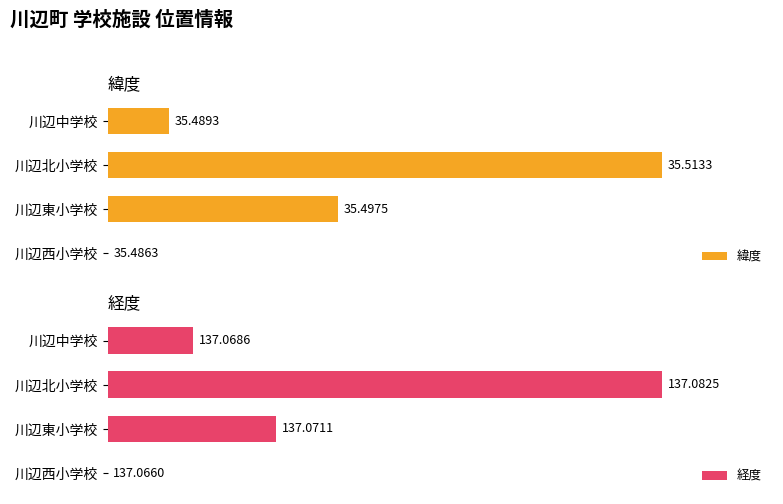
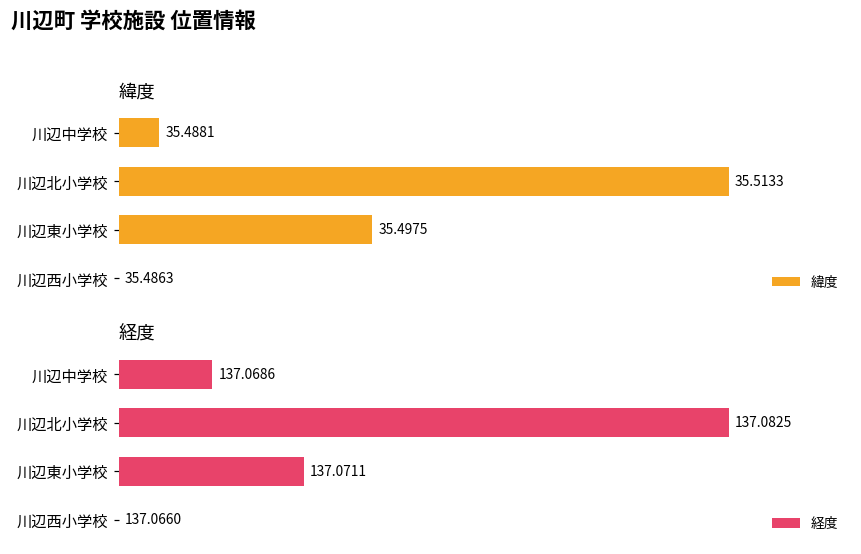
  {
    "緯度": {
-     "川辺中学校": 35.4893
+     "川辺中学校": 35.4881
    }
  }
